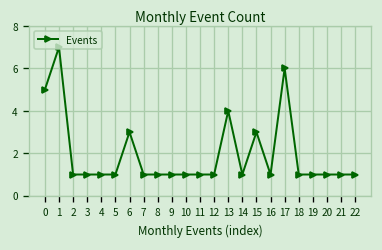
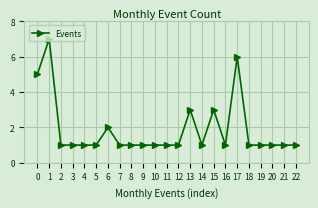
  {
    "0": 5,
    "2": 1,
    "3": 1,
    "4": 1,
    "5": 1,
-   "6": 3,
+   "6": 2,
    "7": 1,
    "8": 1,
    "9": 1,
    "10": 1,
    "11": 1,
    "12": 1,
-   "13": 4,
+   "13": 3,
    "14": 1,
    "15": 3,
    "16": 1,
    "17": 6,
    "18": 1,
    "19": 1,
    "20": 1,
    "21": 1,
    "22": 1
  }
